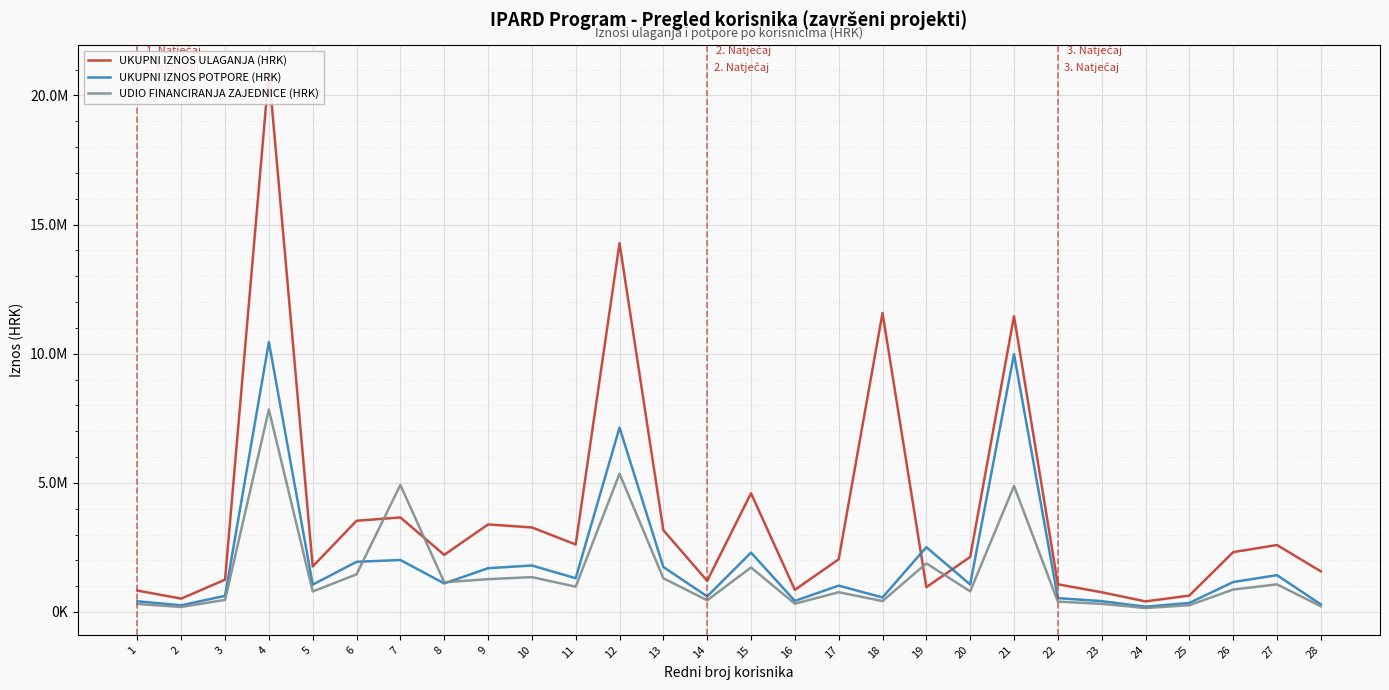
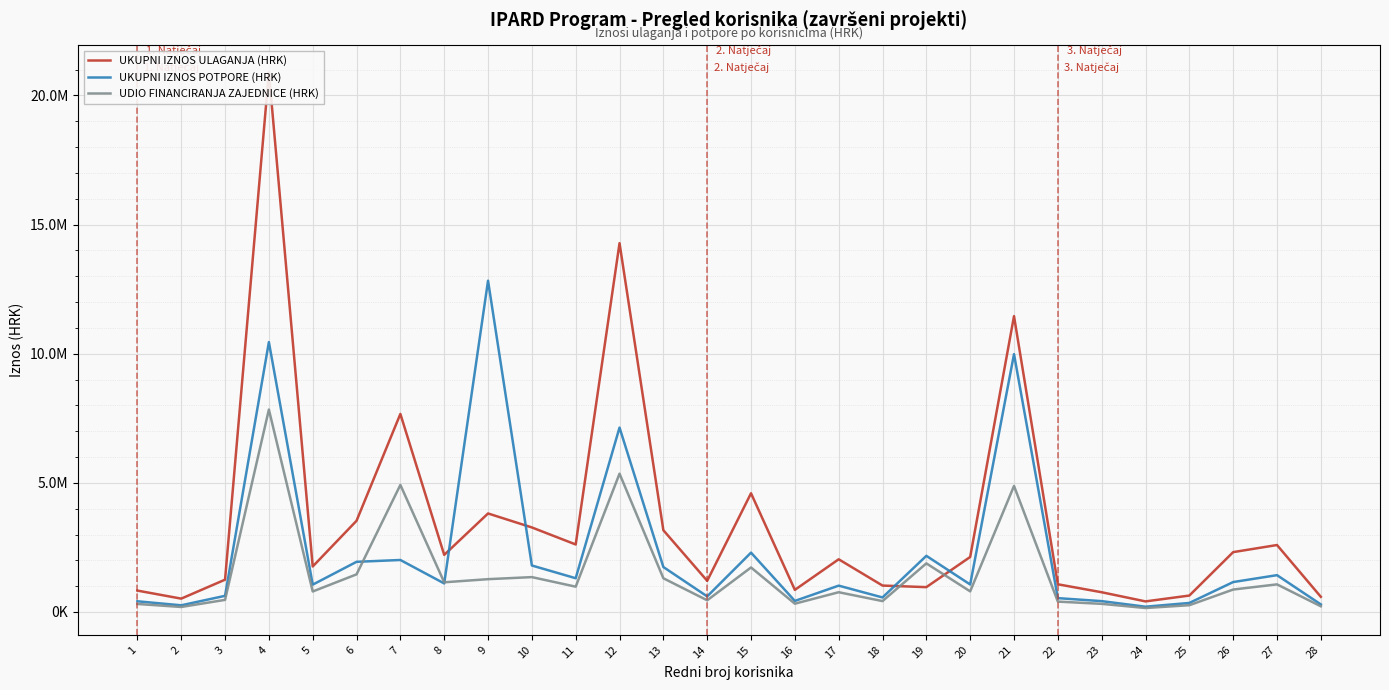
  {
    "UKUPNI IZNOS ULAGANJA (HRK)": {
      "1": 800000,
      "2": 500000,
      "3": 1300000,
      "5": 1800000,
      "6": 3500000,
-     "7": 3700000,
+     "7": 7700000,
      "8": 2200000,
-     "9": 3400000,
+     "9": 3800000,
      "10": 3300000,
      "11": 2600000,
      "12": 14300000,
      "13": 3200000,
      "14": 1200000,
      "15": 4600000,
      "16": 900000,
      "17": 2000000,
-     "18": 11600000,
+     "18": 1000000,
      "19": 1000000,
      "20": 2100000,
      "21": 11500000,
      "22": 1100000,
      "23": 800000,
      "24": 400000,
      "25": 600000,
      "26": 2300000,
      "27": 2600000,
-     "28": 1600000
+     "28": 600000
    },
    "UKUPNI IZNOS POTPORE (HRK)": {
      "1": 400000,
      "3": 600000,
      "4": 10400000,
      "5": 1100000,
      "6": 1900000,
      "7": 2000000,
-     "9": 1700000,
+     "9": 12800000,
      "10": 1800000,
      "11": 1300000,
      "12": 7100000,
      "13": 1700000,
      "14": 600000,
      "15": 2300000,
      "16": 400000,
      "17": 1000000,
      "18": 600000,
-     "19": 2500000,
+     "19": 2200000,
      "20": 1100000,
      "21": 10000000,
      "22": 500000,
      "23": 400000,
      "26": 1200000,
      "27": 1400000
    },
    "UDIO FINANCIRANJA ZAJEDNICE (HRK)": {
      "1": 300000,
      "3": 500000,
      "4": 7800000,
      "5": 800000,
      "6": 1500000,
      "7": 4900000,
      "9": 1300000,
      "10": 1400000,
      "11": 1000000,
      "12": 5400000,
      "13": 1300000,
      "14": 500000,
      "15": 1700000,
      "16": 300000,
      "17": 800000,
      "18": 400000,
      "19": 1900000,
      "20": 800000,
      "21": 4900000,
      "22": 400000,
      "23": 300000,
      "26": 900000,
      "27": 1100000
    }
  }
